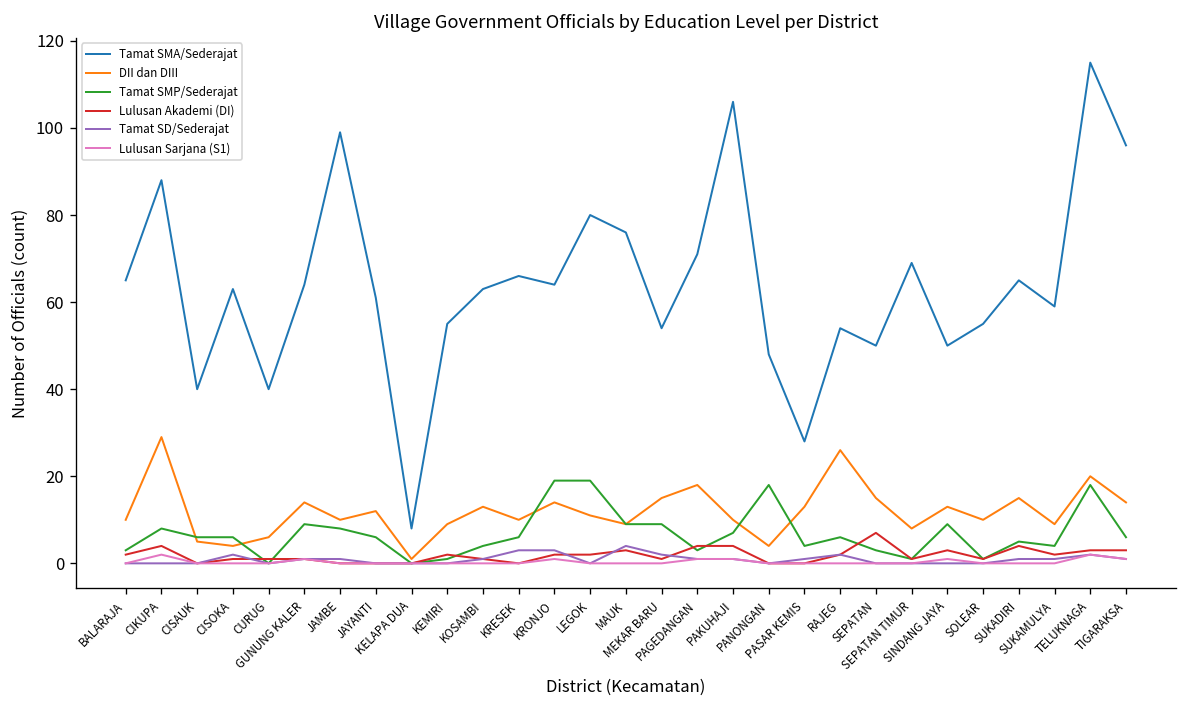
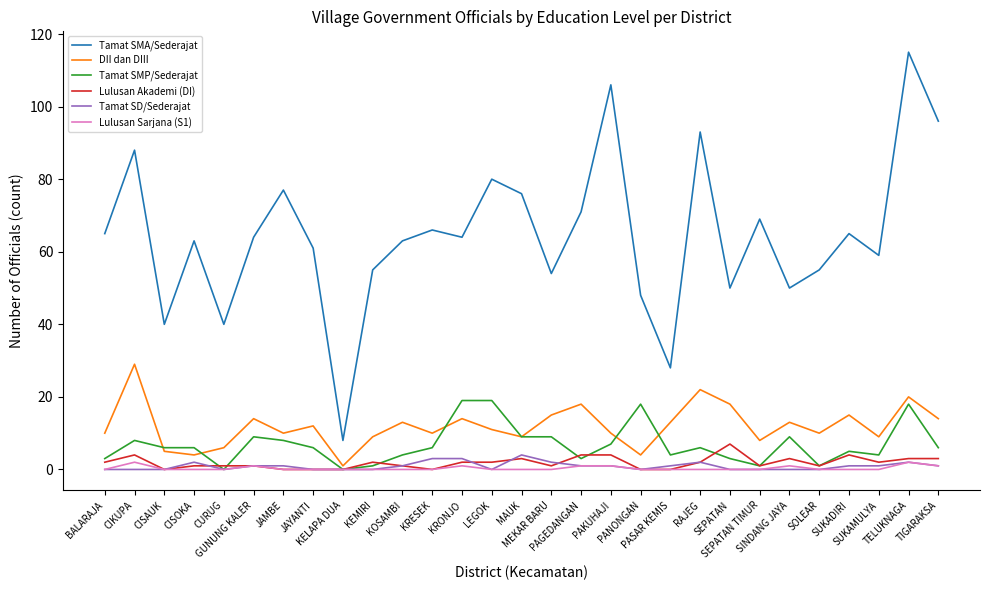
  {
    "Tamat SMA/Sederajat": {
      "BALARAJA": 65,
      "CIKUPA": 88,
      "CISAUK": 40,
      "CISOKA": 63,
      "CURUG": 40,
      "GUNUNG KALER": 64,
-     "JAMBE": 99,
+     "JAMBE": 77,
      "JAYANTI": 61,
      "KELAPA DUA": 8,
      "KEMIRI": 55,
      "KOSAMBI": 63,
      "KRESEK": 66,
      "KRONJO": 64,
      "LEGOK": 80,
      "MAUK": 76,
      "MEKAR BARU": 54,
      "PAGEDANGAN": 71,
      "PAKUHAJI": 106,
      "PANONGAN": 48,
      "PASAR KEMIS": 28,
-     "RAJEG": 54,
+     "RAJEG": 93,
      "SEPATAN": 50,
      "SEPATAN TIMUR": 69,
      "SINDANG JAYA": 50,
      "SOLEAR": 55,
      "SUKADIRI": 65,
      "SUKAMULYA": 59,
      "TELUKNAGA": 115,
      "TIGARAKSA": 96
    },
    "DII dan DIII": {
      "BALARAJA": 10,
      "CIKUPA": 29,
      "CISAUK": 5,
      "CISOKA": 4,
      "CURUG": 6,
      "GUNUNG KALER": 14,
      "JAMBE": 10,
      "JAYANTI": 12,
      "KELAPA DUA": 1,
      "KEMIRI": 9,
      "KOSAMBI": 13,
      "KRESEK": 10,
      "KRONJO": 14,
      "LEGOK": 11,
      "MEKAR BARU": 15,
      "PAGEDANGAN": 18,
      "PAKUHAJI": 10,
      "PANONGAN": 4,
      "PASAR KEMIS": 13,
-     "RAJEG": 26,
-     "SEPATAN": 15,
+     "RAJEG": 22,
+     "SEPATAN": 18,
      "SEPATAN TIMUR": 8,
      "SINDANG JAYA": 13,
      "SOLEAR": 10,
      "SUKADIRI": 15,
      "SUKAMULYA": 9,
      "TELUKNAGA": 20,
      "TIGARAKSA": 14
    },
    "Tamat SMP/Sederajat": {
      "BALARAJA": 3,
      "CIKUPA": 8,
      "CISAUK": 6,
      "CISOKA": 6,
      "GUNUNG KALER": 9,
      "JAMBE": 8,
      "JAYANTI": 6,
      "KEMIRI": 1,
      "KOSAMBI": 4,
      "KRESEK": 6,
      "KRONJO": 19,
      "LEGOK": 19,
      "MEKAR BARU": 9,
      "PAGEDANGAN": 3,
      "PAKUHAJI": 7,
      "PANONGAN": 18,
      "PASAR KEMIS": 4,
      "RAJEG": 6,
      "SEPATAN": 3,
      "SINDANG JAYA": 9,
      "SUKADIRI": 5,
      "SUKAMULYA": 4,
      "TELUKNAGA": 18,
      "TIGARAKSA": 6
    },
    "Lulusan Akademi (DI)": {
      "BALARAJA": 2,
      "CIKUPA": 4,
      "CISOKA": 1,
      "CURUG": 1,
      "KEMIRI": 2,
      "KRONJO": 2,
      "LEGOK": 2,
      "MAUK": 3,
      "MEKAR BARU": 1,
      "PAGEDANGAN": 4,
      "PAKUHAJI": 4,
      "SEPATAN": 7,
      "SINDANG JAYA": 3,
      "SUKADIRI": 4,
      "SUKAMULYA": 2,
      "TELUKNAGA": 3,
      "TIGARAKSA": 3
    },
    "Tamat SD/Sederajat": {
      "CIKUPA": 0,
      "CISOKA": 2,
      "JAMBE": 1,
      "KRESEK": 3,
      "KRONJO": 3,
      "MAUK": 4,
      "MEKAR BARU": 2,
      "PASAR KEMIS": 1,
      "SINDANG JAYA": 0,
      "SUKADIRI": 1,
      "SUKAMULYA": 1
    },
    "Lulusan Sarjana (S1)": {
      "CIKUPA": 2,
      "CISOKA": 0,
      "KOSAMBI": 0,
      "KRONJO": 1,
      "MAUK": 0,
      "MEKAR BARU": 0,
      "RAJEG": 0,
      "SINDANG JAYA": 1,
      "SUKADIRI": 0,
      "SUKAMULYA": 0
    }
  }
